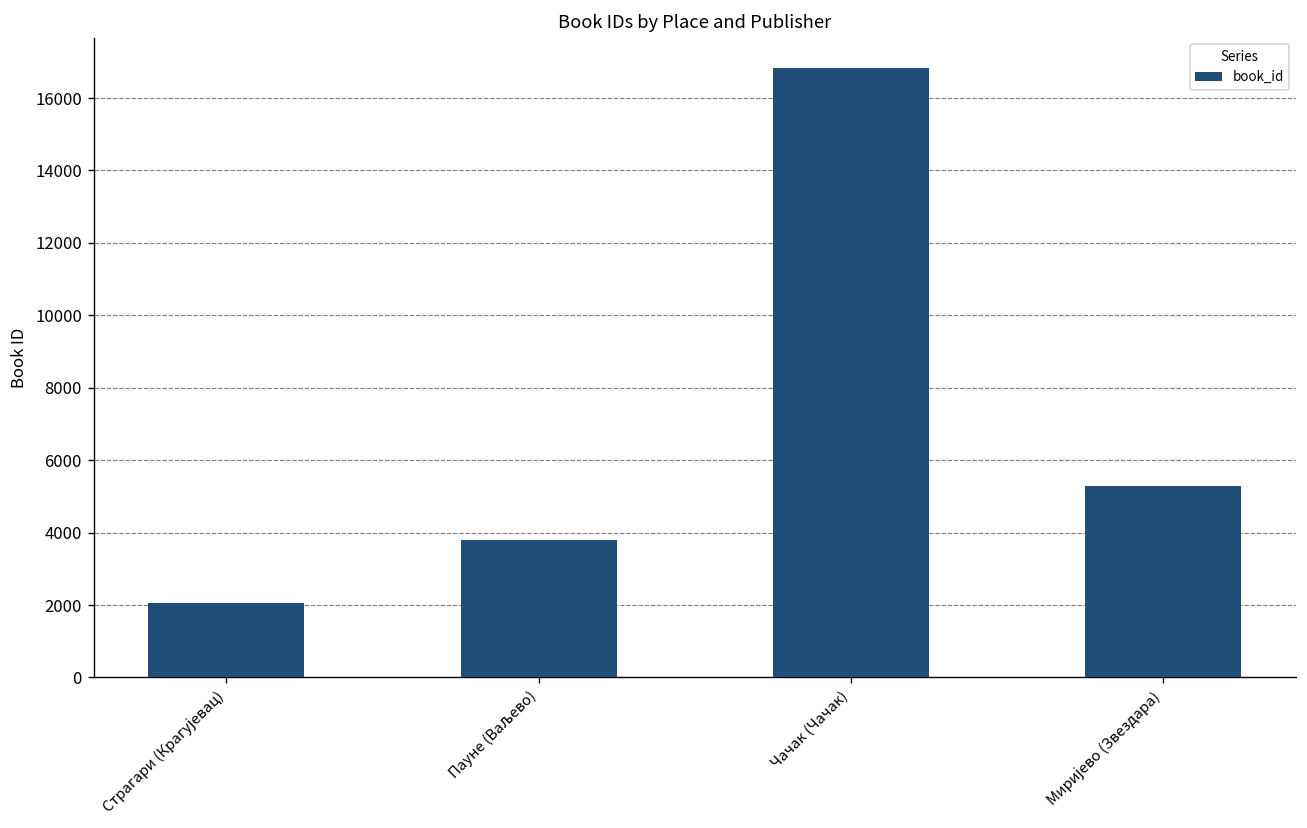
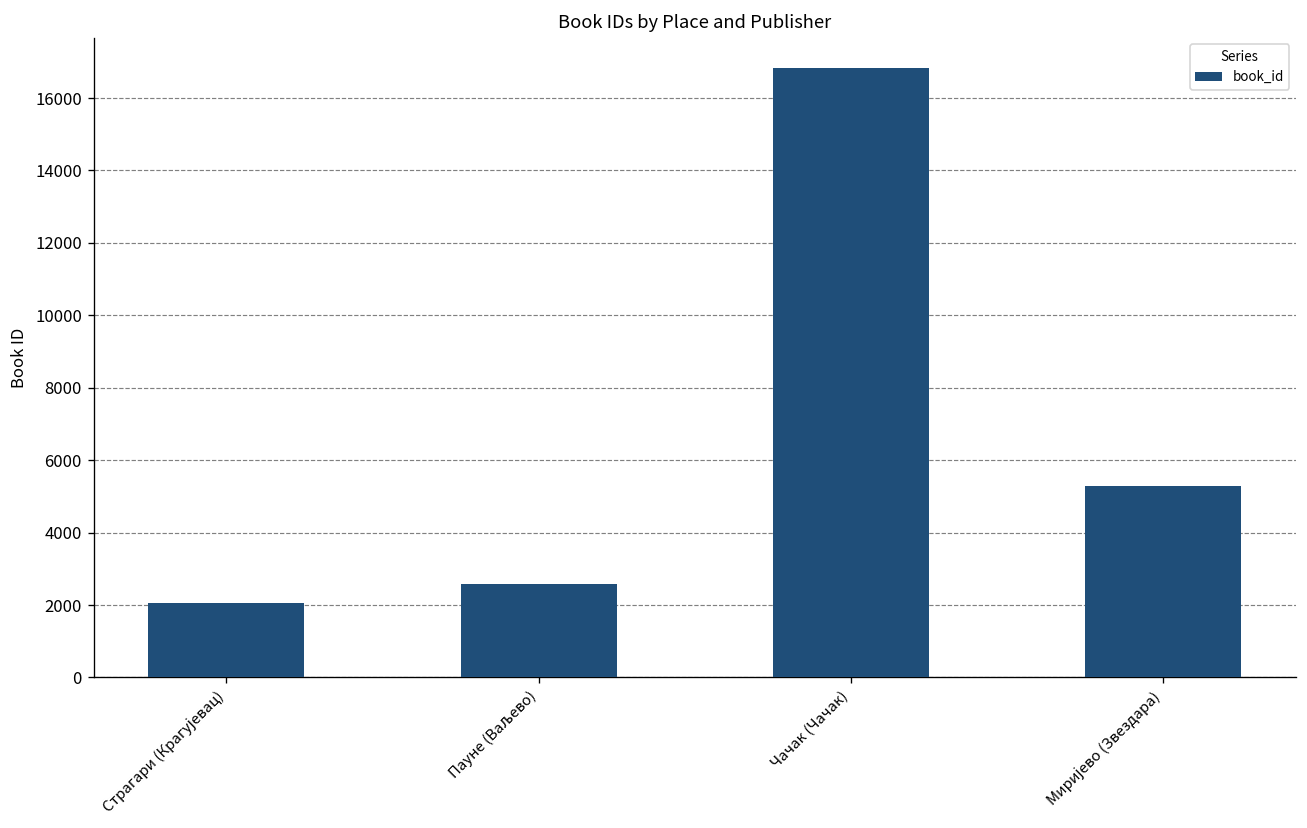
  {
    "Страгари (Крагујевац)": 2100,
-   "Пауне (Ваљево)": 3800,
+   "Пауне (Ваљево)": 2600,
    "Чачак (Чачак)": 16800,
    "Миријево (Звездара)": 5300
  }
